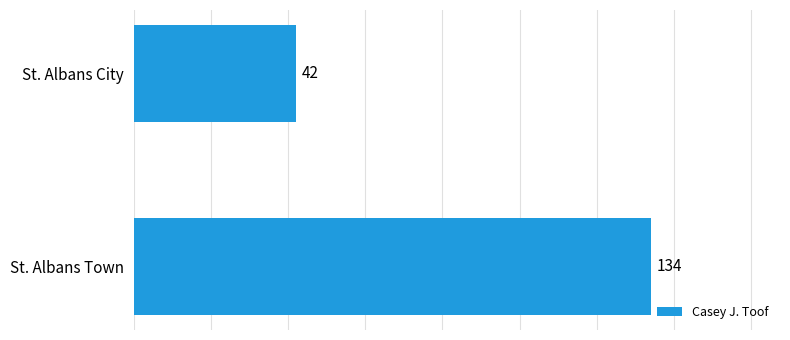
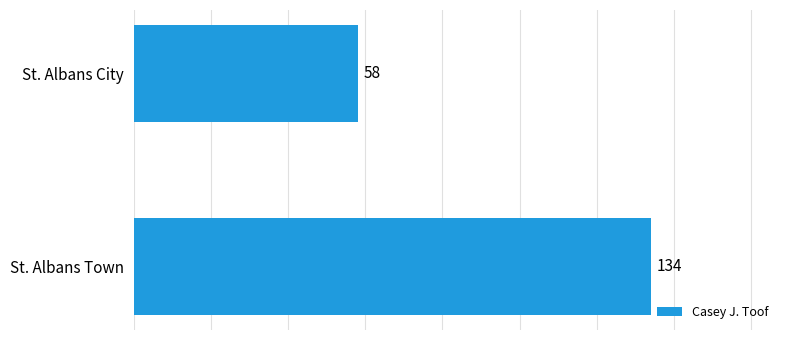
  {
-   "St. Albans City": 42,
+   "St. Albans City": 58,
    "St. Albans Town": 134
  }
